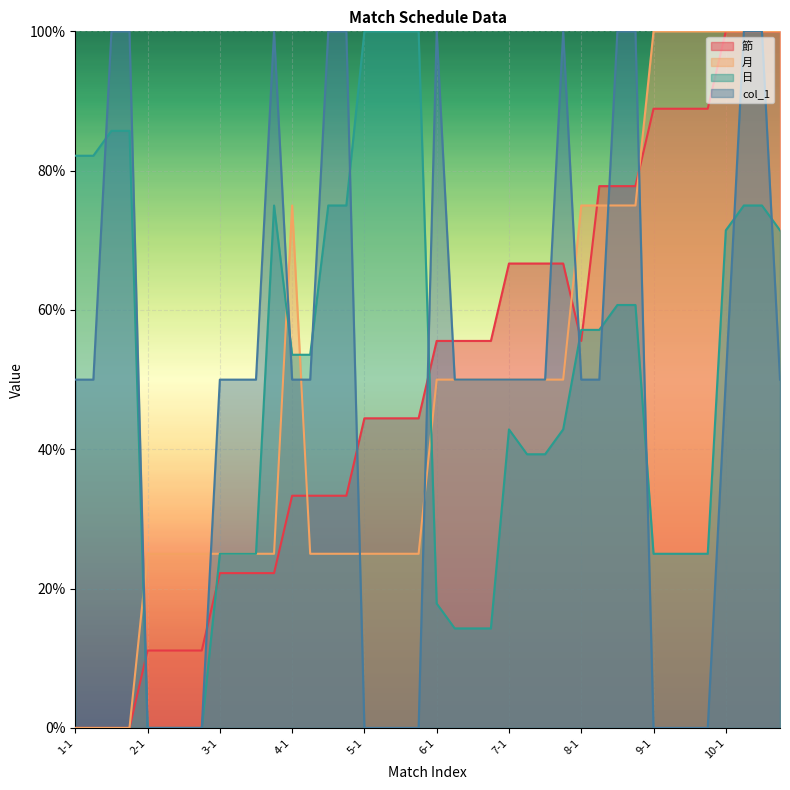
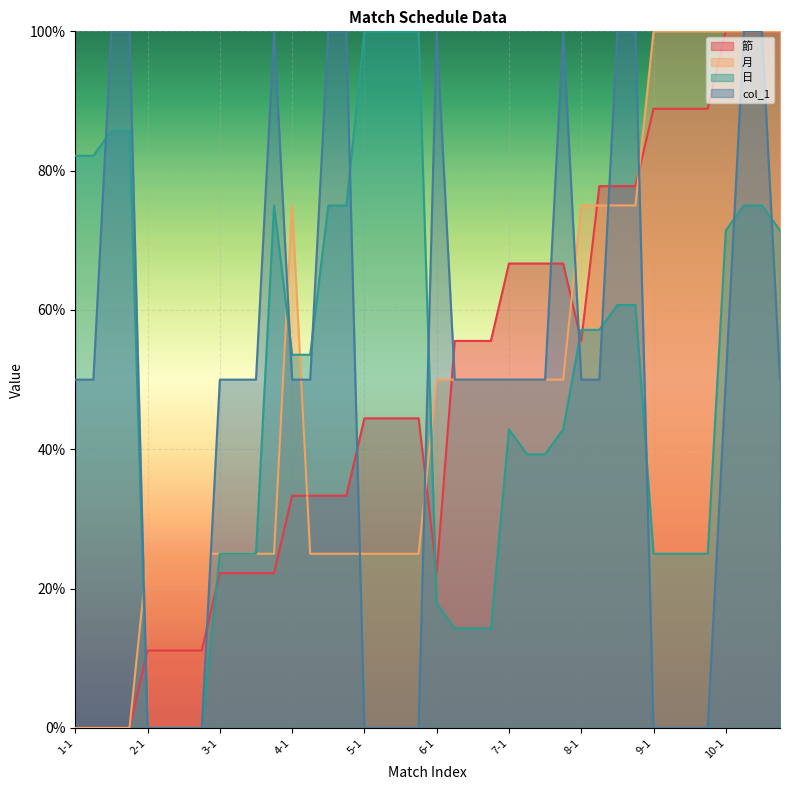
  {
    "節": {
      "2-1": "11%",
      "3-1": "22%",
      "4-1": "33%",
      "5-1": "44%",
-     "6-1": "56%",
+     "6-1": "22%",
      "7-1": "67%",
      "8-1": "56%",
      "9-1": "89%"
    },
    "月": {
      "2-1": "25%",
      "4-1": "75%",
      "5-1": "25%",
      "6-1": "50%",
      "8-1": "75%",
      "9-1": "100%"
    }
  }
